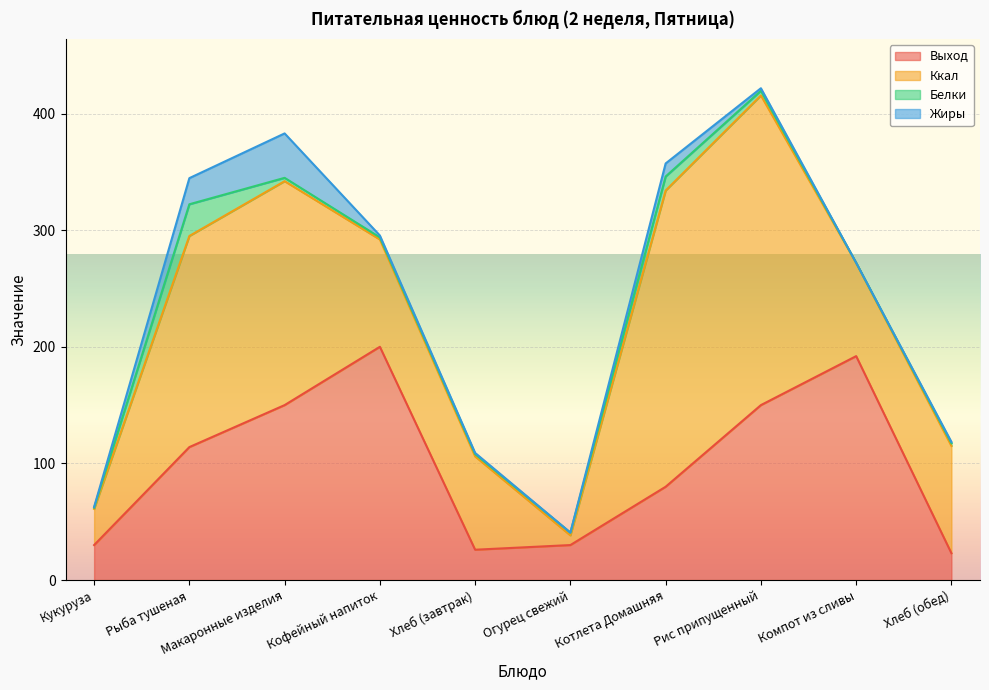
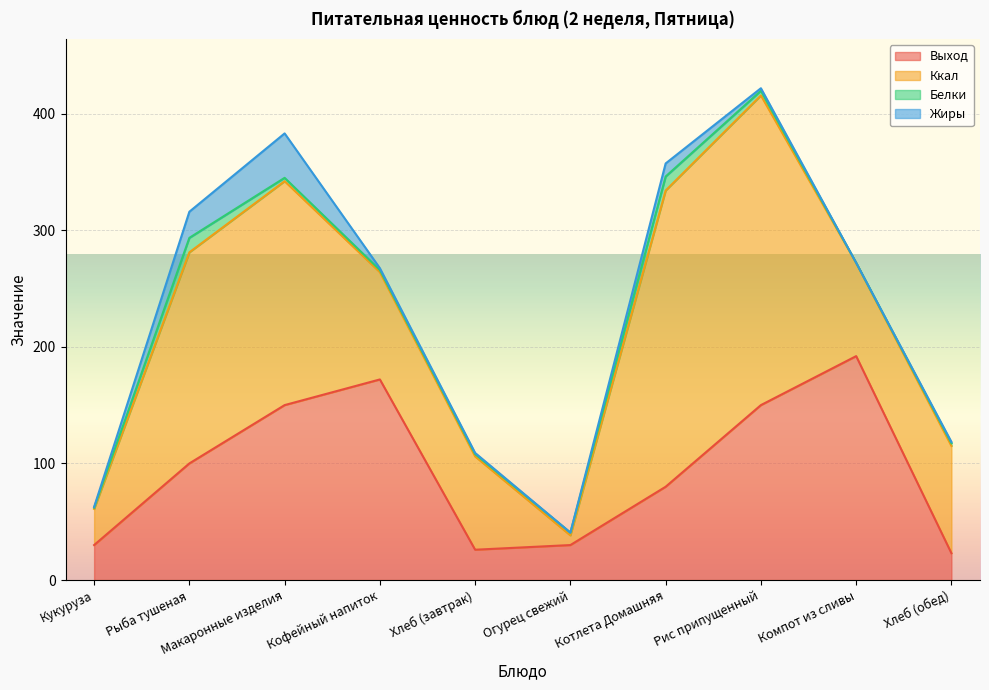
  {
    "Выход": {
      "Кукуруза": 30,
-     "Рыба тушеная": 114,
+     "Рыба тушеная": 100,
      "Макаронные изделия": 150,
-     "Кофейный напиток": 200,
+     "Кофейный напиток": 172,
      "Хлеб (завтрак)": 26,
      "Огурец свежий": 30,
      "Котлета Домашняя": 80,
      "Рис припущенный": 150,
      "Компот из сливы": 192,
      "Хлеб (обед)": 23
    },
    "Ккал": {
      "Рыба тушеная": 181,
      "Макаронные изделия": 192,
      "Огурец свежий": 8,
      "Котлета Домашняя": 254,
      "Рис припущенный": 266,
      "Хлеб (обед)": 92
    },
    "Белки": {
-     "Рыба тушеная": 27,
+     "Рыба тушеная": 12,
      "Макаронные изделия": 3,
      "Котлета Домашняя": 12,
      "Рис припущенный": 4
    },
    "Жиры": {
      "Рыба тушеная": 22,
      "Макаронные изделия": 38,
      "Котлета Домашняя": 11,
      "Рис припущенный": 2
    }
  }
